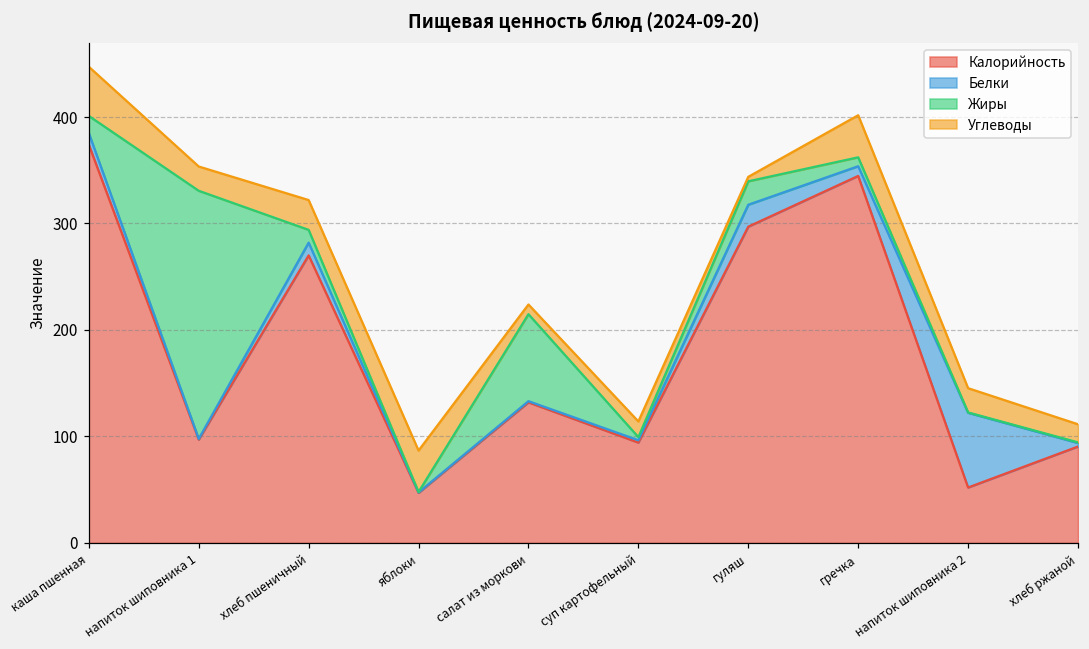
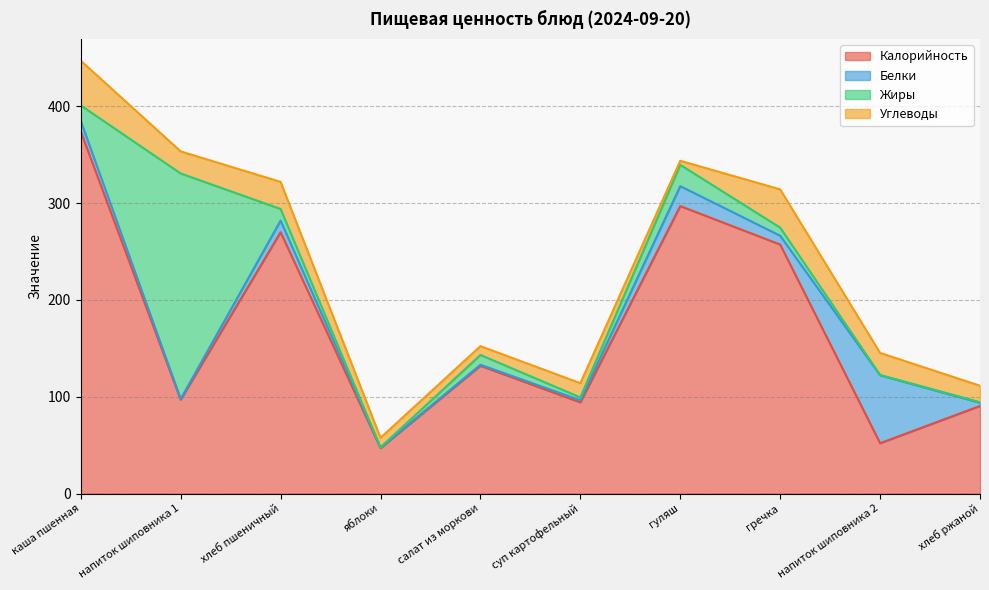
  {
    "Калорийность": {
      "каша пшенная": 370,
      "хлеб пшеничный": 270,
      "гуляш": 300,
-     "гречка": 340,
+     "гречка": 260,
      "напиток шиповника 2": 50,
      "хлеб ржаной": 90
    },
    "Белки": {
      "каша пшенная": 10,
      "хлеб пшеничный": 10,
      "гуляш": 20,
      "гречка": 10
    },
    "Жиры": {
      "каша пшенная": 20,
      "напиток шиповника 1": 230,
      "хлеб пшеничный": 10,
-     "салат из моркови": 80,
+     "салат из моркови": 10,
      "суп картофельный": 0,
      "гуляш": 20,
      "гречка": 10
    },
    "Углеводы": {
      "каша пшенная": 50,
      "напиток шиповника 1": 20,
      "хлеб пшеничный": 30,
-     "яблоки": 40,
+     "яблоки": 10,
      "салат из моркови": 10,
      "суп картофельный": 10,
      "гуляш": 0,
      "гречка": 40,
      "напиток шиповника 2": 20,
      "хлеб ржаной": 20
    }
  }
